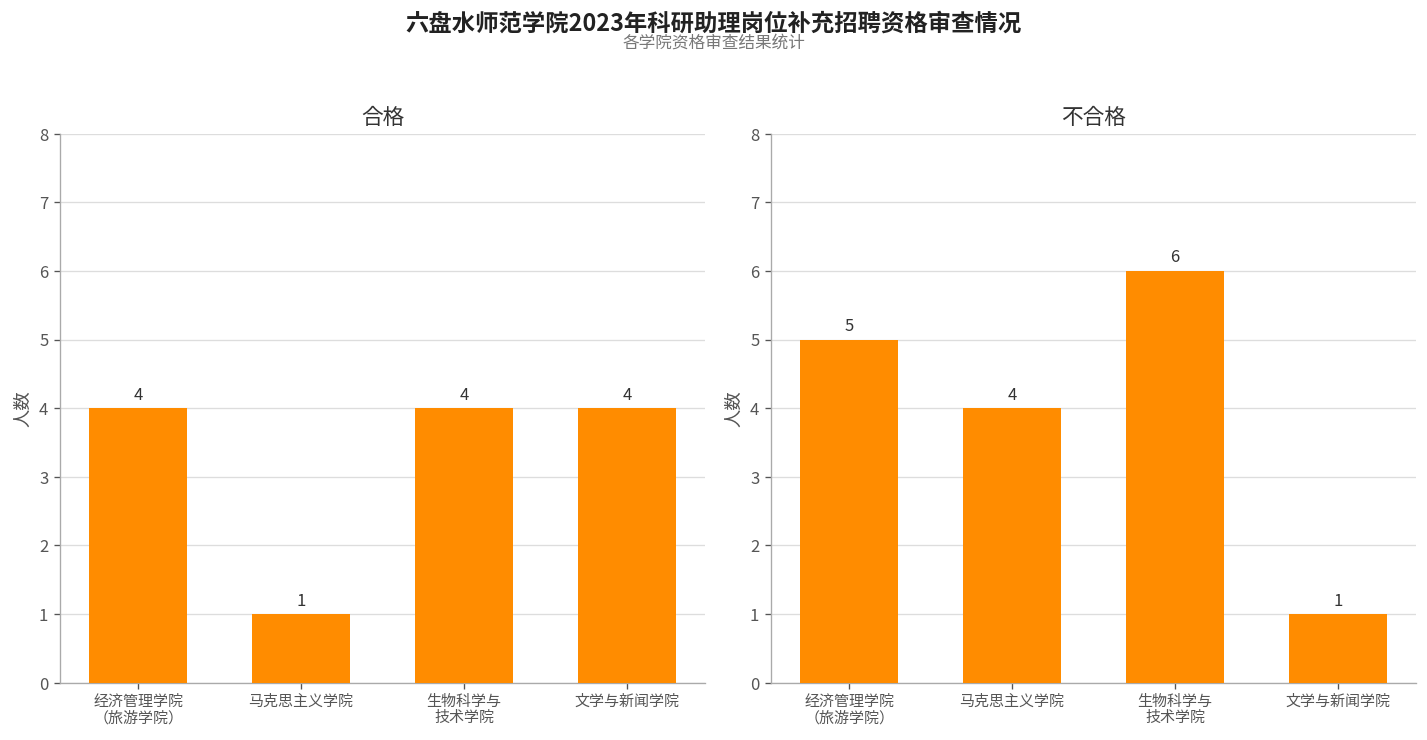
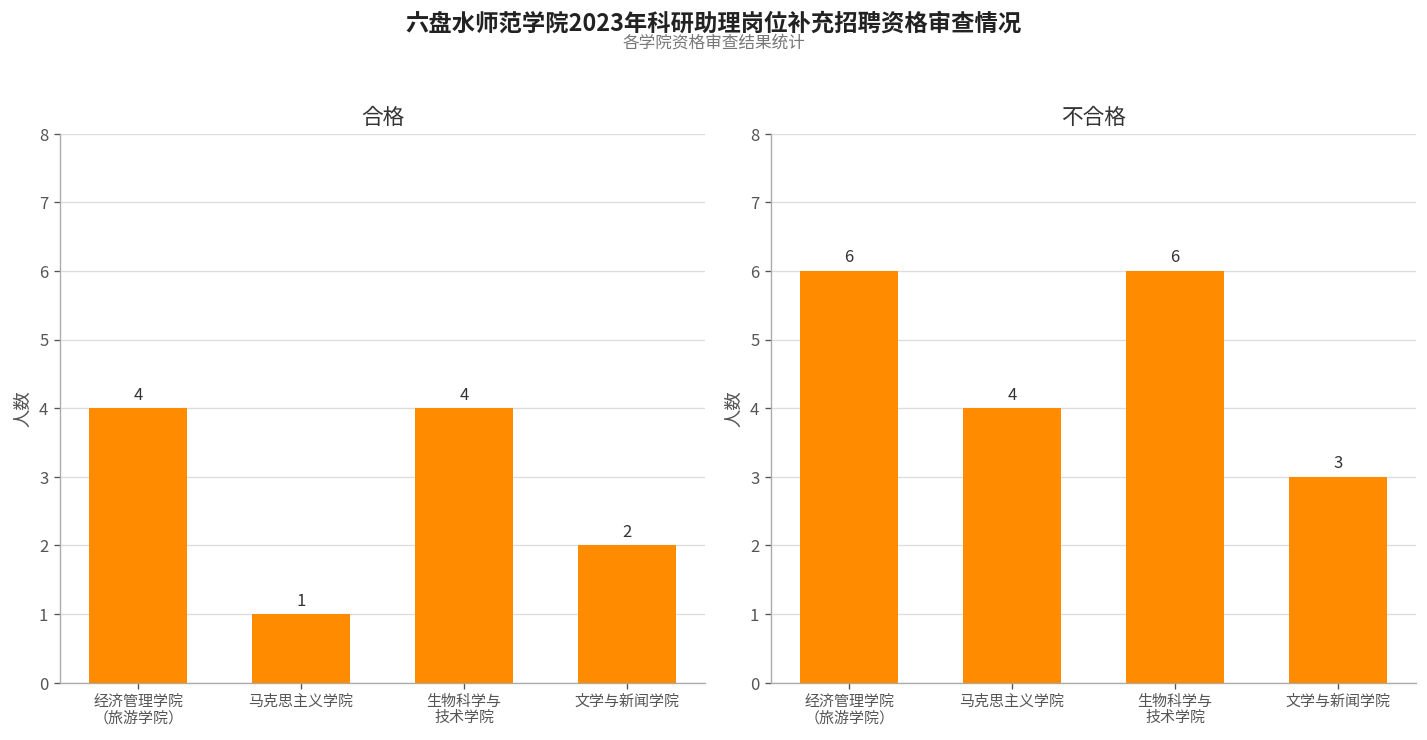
  {
    "合格": {
      "经济管理学院 （旅游学院）": 4,
      "马克思主义学院": 1,
      "生物科学与 技术学院": 4,
-     "文学与新闻学院": 4
+     "文学与新闻学院": 2
    },
    "不合格": {
-     "经济管理学院 （旅游学院）": 5,
+     "经济管理学院 （旅游学院）": 6,
      "马克思主义学院": 4,
      "生物科学与 技术学院": 6,
-     "文学与新闻学院": 1
+     "文学与新闻学院": 3
    }
  }
